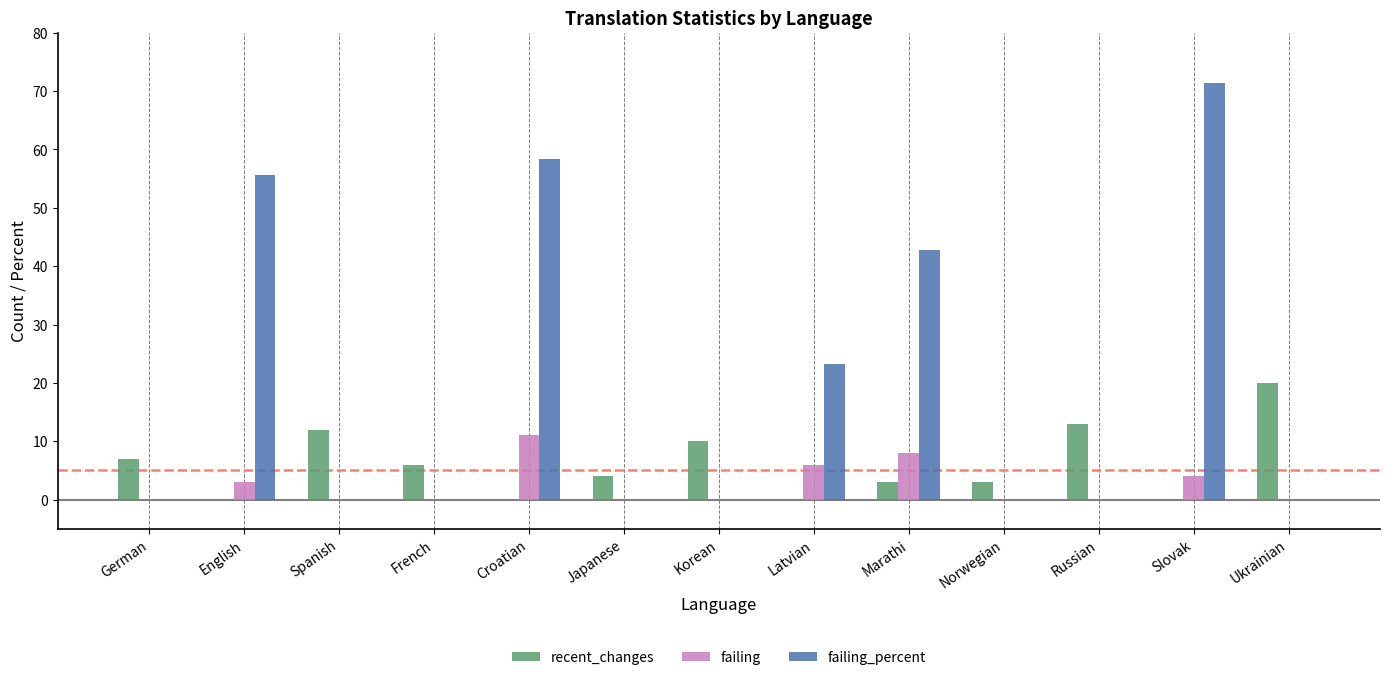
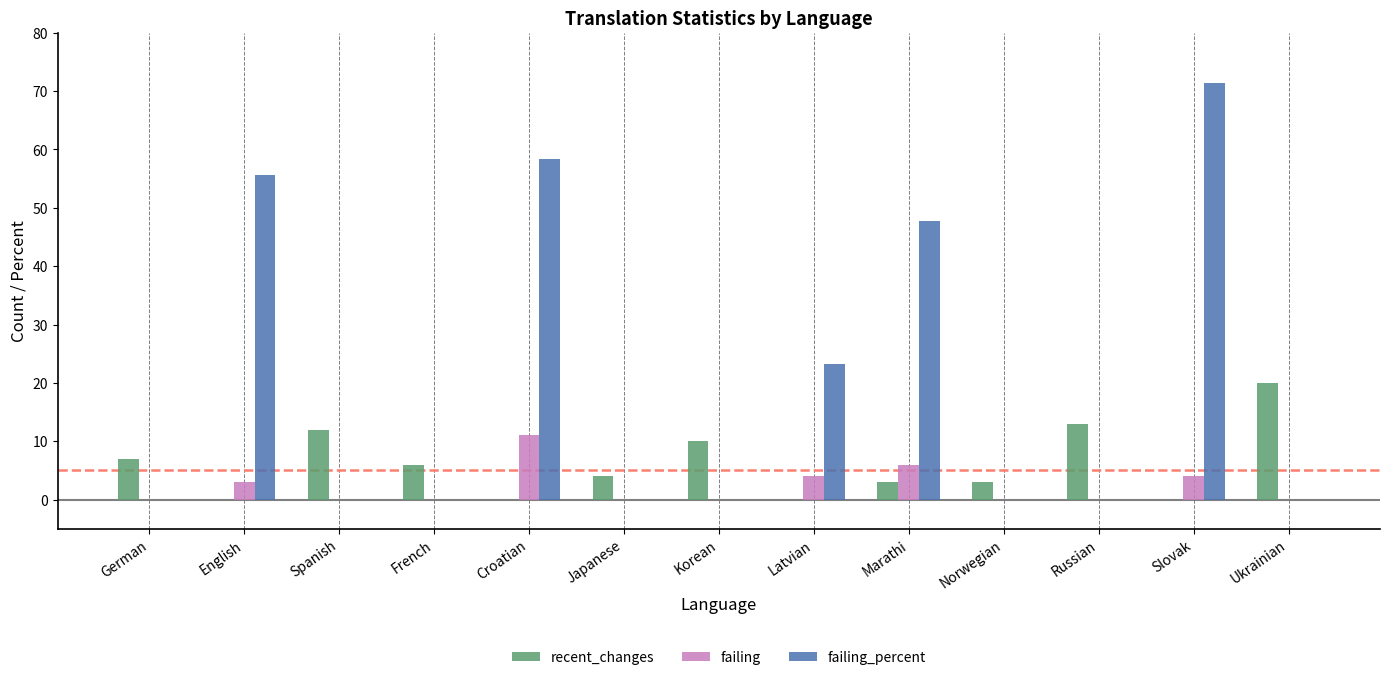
  {
    "recent_changes": {
      "German": 7,
      "English": 0,
      "Spanish": 12,
      "French": 6,
      "Croatian": 0,
      "Japanese": 4,
      "Korean": 10,
      "Latvian": 0,
      "Marathi": 3,
      "Norwegian": 3,
      "Russian": 13,
      "Slovak": 0,
      "Ukrainian": 20
    },
    "failing": {
      "German": 0,
      "English": 3,
      "Spanish": 0,
      "French": 0,
      "Croatian": 11,
      "Japanese": 0,
      "Korean": 0,
-     "Latvian": 6,
-     "Marathi": 8,
+     "Latvian": 4,
+     "Marathi": 6,
      "Norwegian": 0,
      "Russian": 0,
      "Slovak": 4,
      "Ukrainian": 0
    },
    "failing_percent": {
      "German": 0,
      "English": 56,
      "Spanish": 0,
      "French": 0,
      "Croatian": 58,
      "Japanese": 0,
      "Korean": 0,
      "Latvian": 23,
-     "Marathi": 43,
+     "Marathi": 48,
      "Norwegian": 0,
      "Russian": 0,
      "Slovak": 71,
      "Ukrainian": 0
    }
  }
